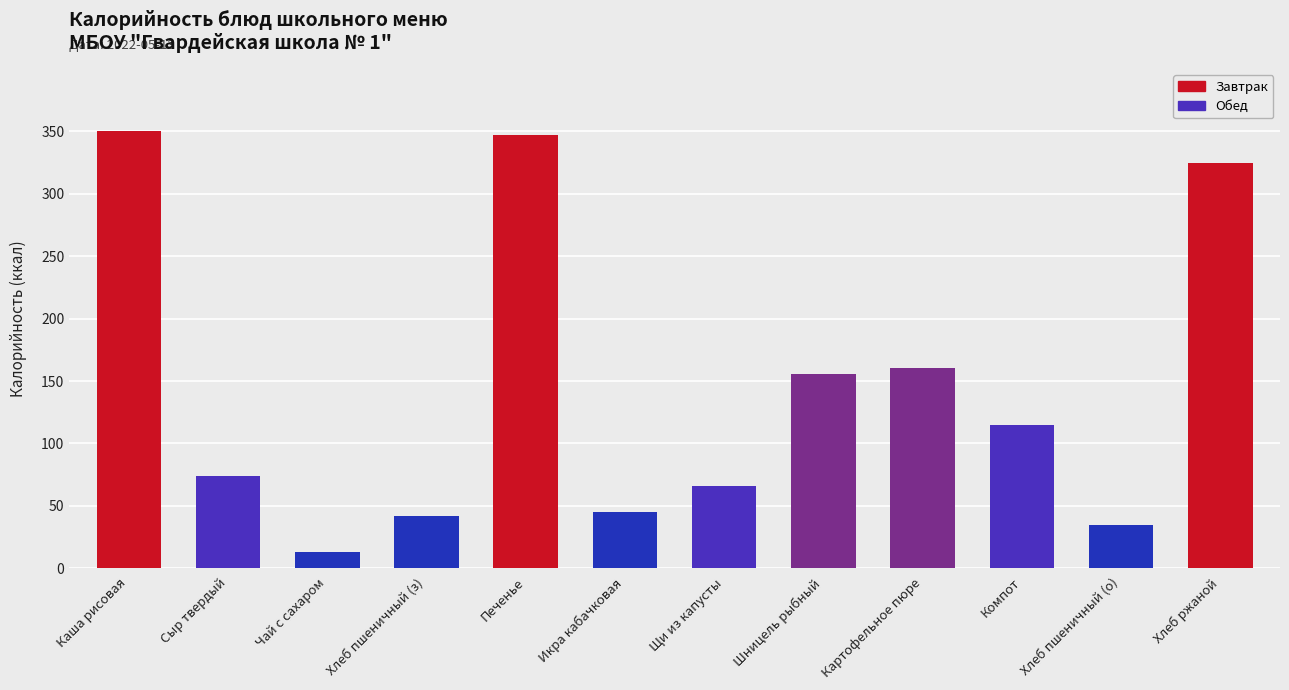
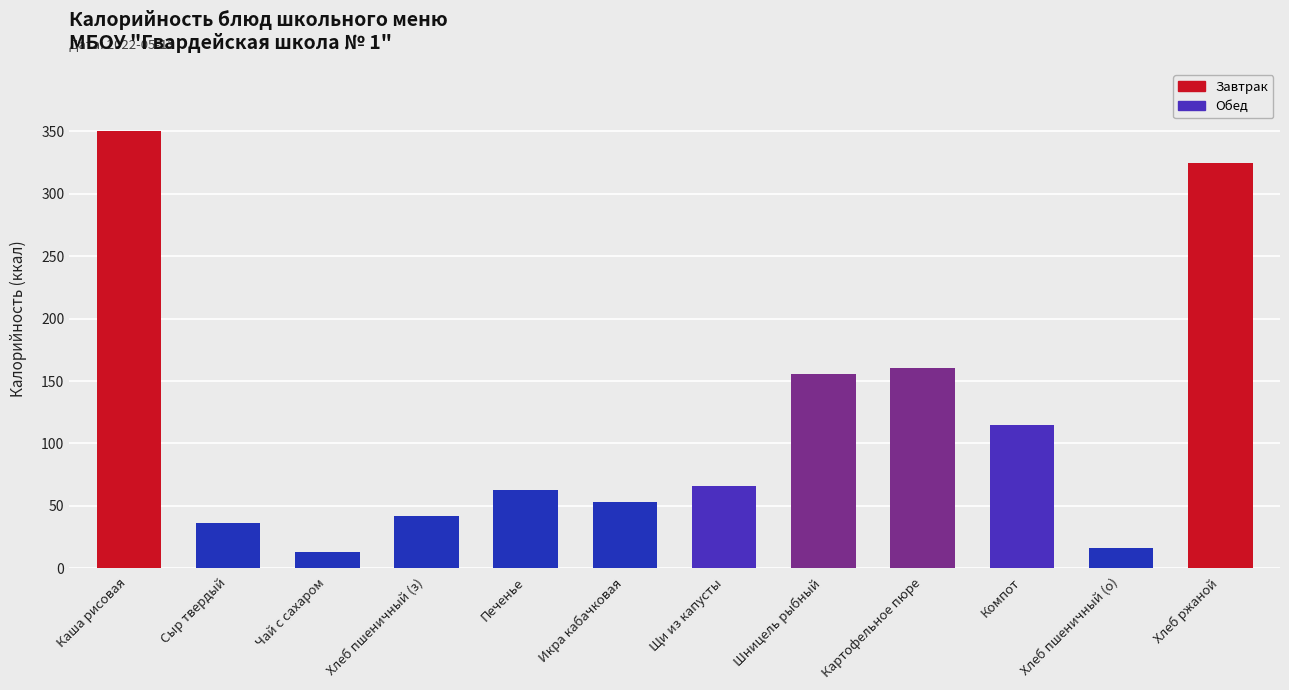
  {
    "Каша рисовая": 350,
-   "Сыр твердый": 74,
+   "Сыр твердый": 36,
    "Чай с сахаром": 13,
    "Хлеб пшеничный (з)": 42,
-   "Печенье": 347,
-   "Икра кабачковая": 46,
+   "Печенье": 63,
+   "Икра кабачковая": 53,
    "Щи из капусты": 66,
    "Шницель рыбный": 156,
    "Картофельное пюре": 161,
    "Компот": 115,
-   "Хлеб пшеничный (о)": 35,
+   "Хлеб пшеничный (о)": 17,
    "Хлеб ржаной": 325
  }
